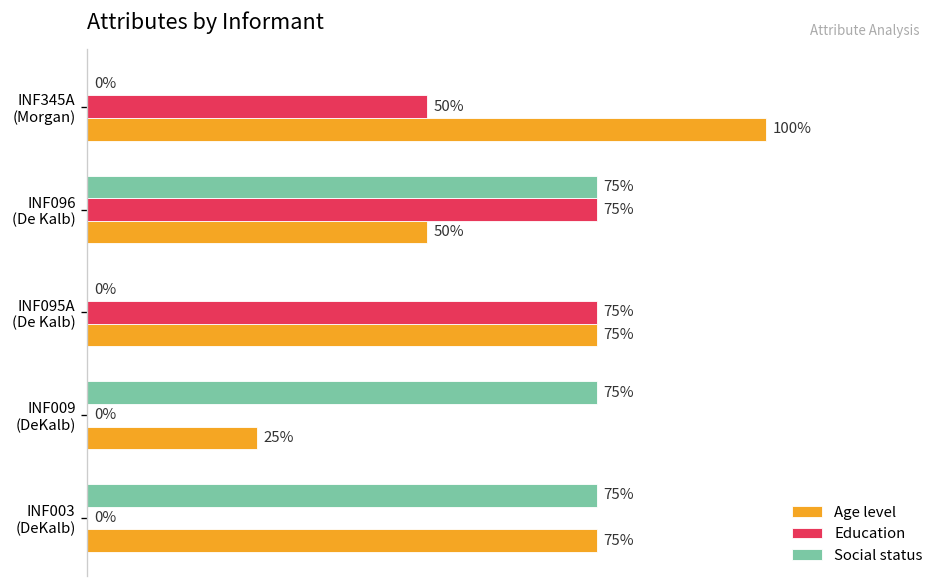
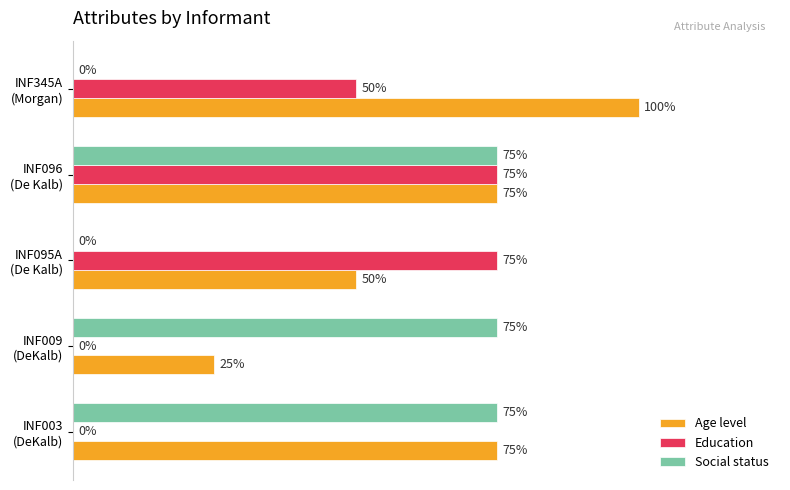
  {
    "Age level": {
      "INF345A (Morgan)": "100%",
-     "INF096 (De Kalb)": "50%",
-     "INF095A (De Kalb)": "75%",
+     "INF096 (De Kalb)": "75%",
+     "INF095A (De Kalb)": "50%",
      "INF009 (DeKalb)": "25%",
      "INF003 (DeKalb)": "75%"
    },
    "Education": {
      "INF345A (Morgan)": "50%",
      "INF096 (De Kalb)": "75%",
      "INF095A (De Kalb)": "75%",
      "INF009 (DeKalb)": "0%",
      "INF003 (DeKalb)": "0%"
    },
    "Social status": {
      "INF345A (Morgan)": "0%",
      "INF096 (De Kalb)": "75%",
      "INF095A (De Kalb)": "0%",
      "INF009 (DeKalb)": "75%",
      "INF003 (DeKalb)": "75%"
    }
  }
